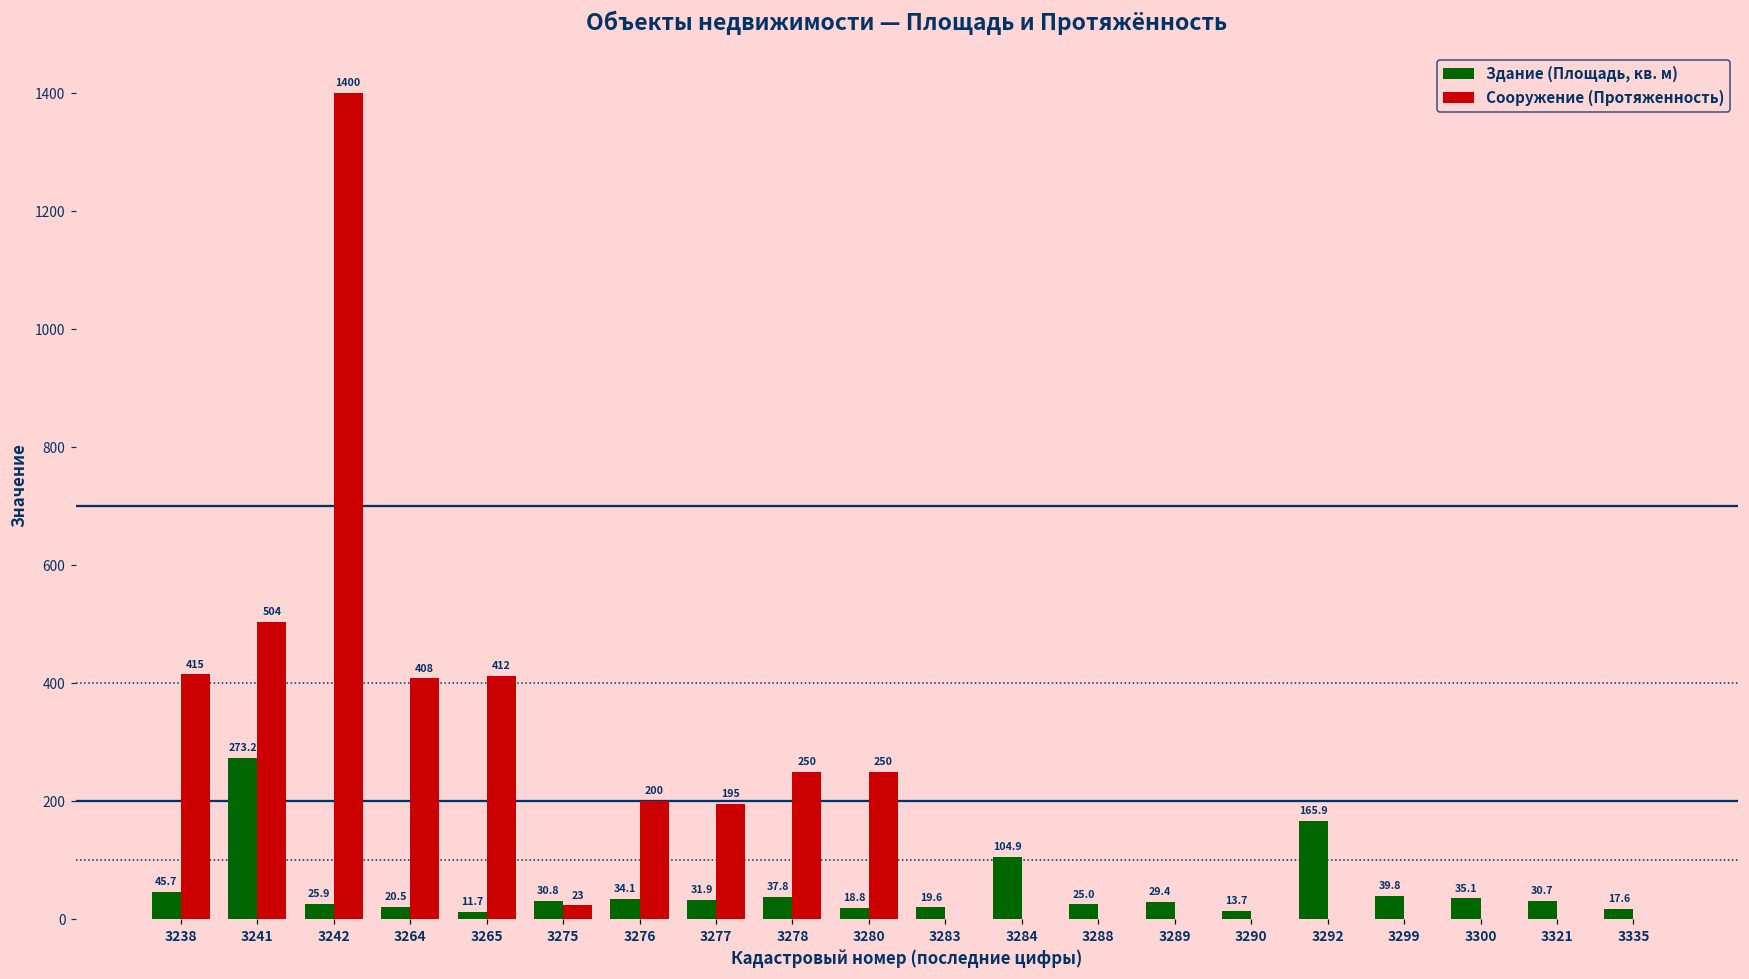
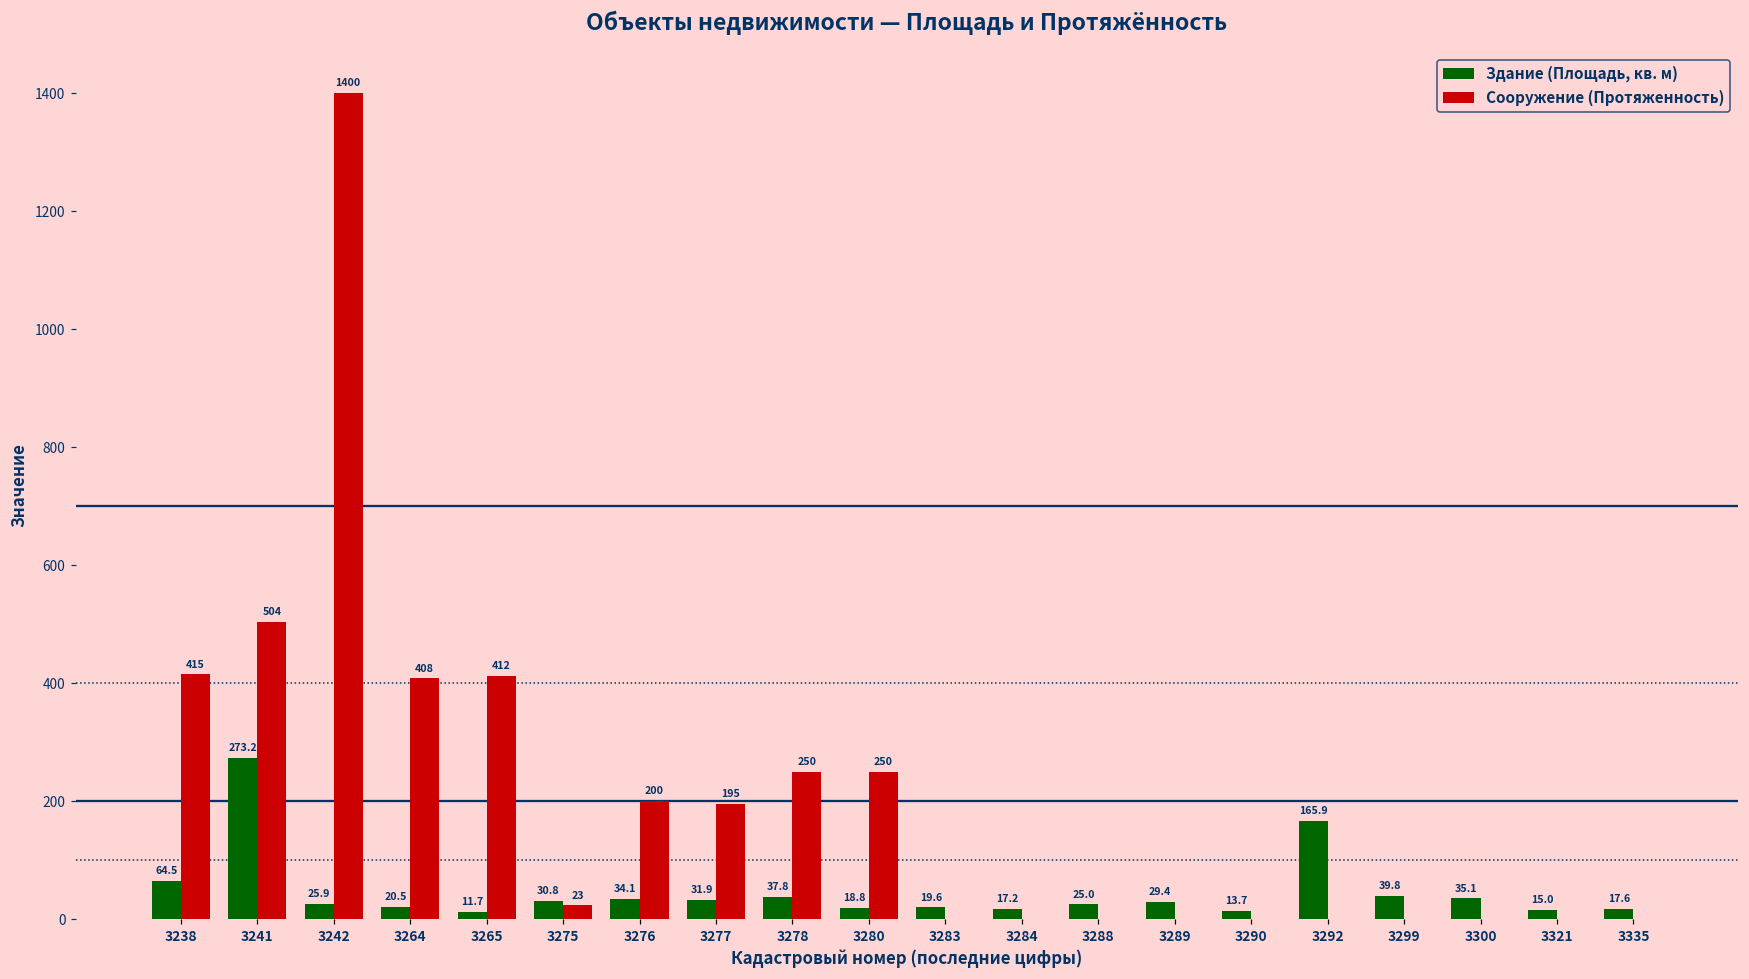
  {
    "Здание (Площадь, кв. м)": {
-     "3238": 45.7,
+     "3238": 64.5,
      "3241": 273.2,
      "3242": 25.9,
      "3264": 20.5,
      "3265": 11.7,
      "3275": 30.8,
      "3276": 34.1,
      "3277": 31.9,
      "3278": 37.8,
      "3280": 18.8,
      "3283": 19.6,
-     "3284": 104.9,
+     "3284": 17.2,
      "3288": 25.0,
      "3289": 29.4,
      "3290": 13.7,
      "3292": 165.9,
      "3299": 39.8,
      "3300": 35.1,
-     "3321": 30.7,
+     "3321": 15.0,
      "3335": 17.6
    },
    "Сооружение (Протяженность)": {
      "3238": 415,
      "3241": 504,
      "3242": 1400,
      "3264": 408,
      "3265": 412,
      "3275": 23,
      "3276": 200,
      "3277": 195,
      "3278": 250,
      "3280": 250
    }
  }
